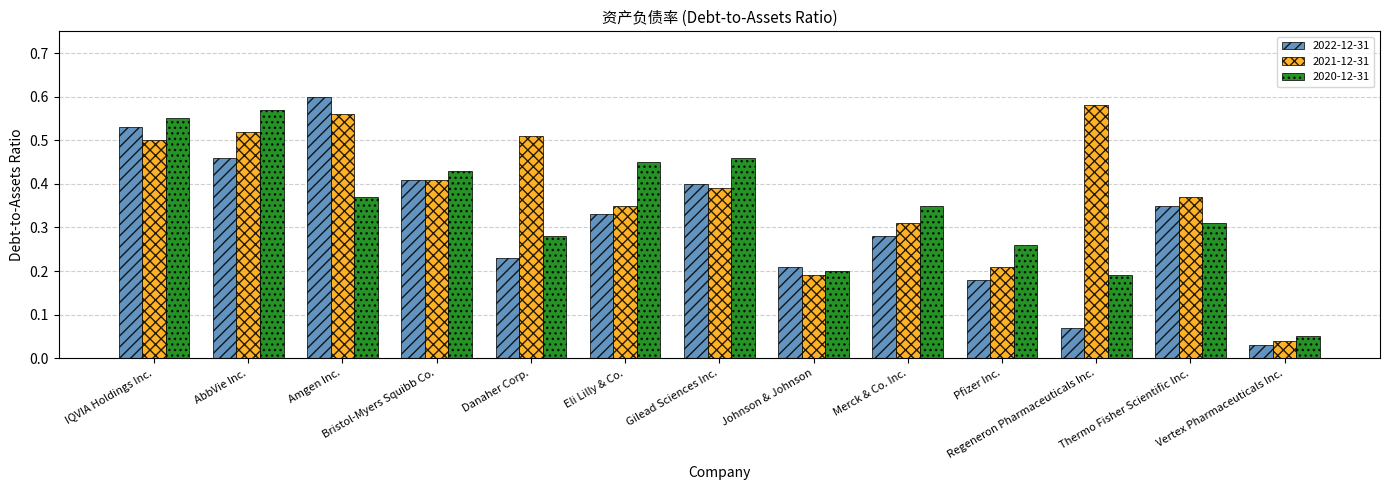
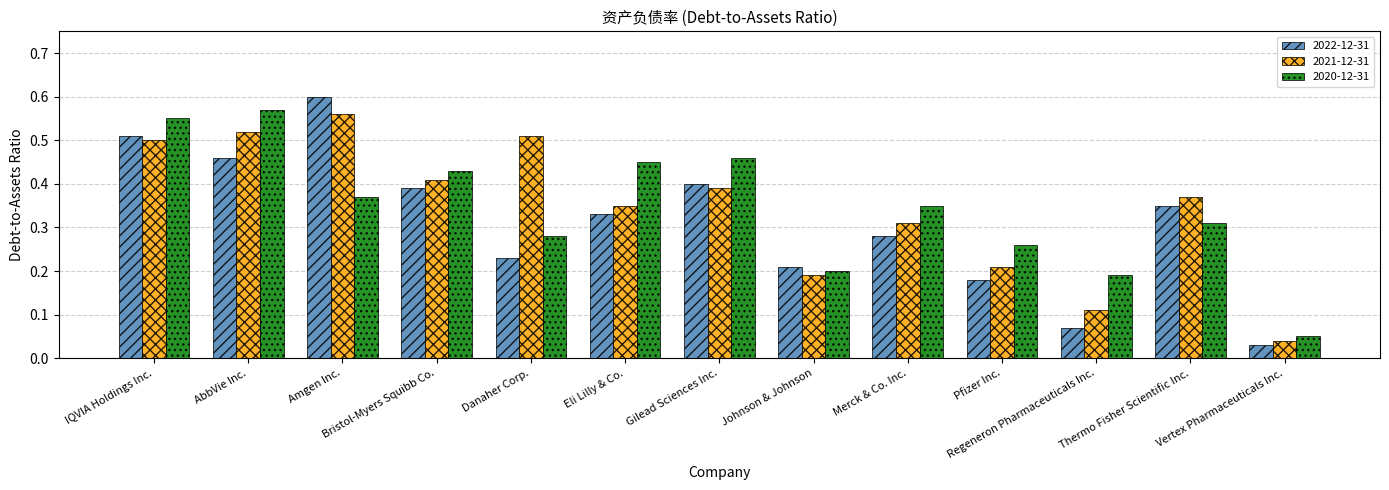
  {
    "2022-12-31": {
-     "IQVIA Holdings Inc.": 0.53,
+     "IQVIA Holdings Inc.": 0.51,
      "AbbVie Inc.": 0.46,
      "Amgen Inc.": 0.60,
-     "Bristol-Myers Squibb Co.": 0.41,
+     "Bristol-Myers Squibb Co.": 0.39,
      "Danaher Corp.": 0.23,
      "Eli Lilly & Co.": 0.33,
      "Gilead Sciences Inc.": 0.40,
      "Johnson & Johnson": 0.21,
      "Merck & Co. Inc.": 0.28,
      "Pfizer Inc.": 0.18,
      "Regeneron Pharmaceuticals Inc.": 0.07,
      "Thermo Fisher Scientific Inc.": 0.35,
      "Vertex Pharmaceuticals Inc.": 0.03
    },
    "2021-12-31": {
      "IQVIA Holdings Inc.": 0.50,
      "AbbVie Inc.": 0.52,
      "Amgen Inc.": 0.56,
      "Bristol-Myers Squibb Co.": 0.41,
      "Danaher Corp.": 0.51,
      "Eli Lilly & Co.": 0.35,
      "Gilead Sciences Inc.": 0.39,
      "Johnson & Johnson": 0.19,
      "Merck & Co. Inc.": 0.31,
      "Pfizer Inc.": 0.21,
-     "Regeneron Pharmaceuticals Inc.": 0.58,
+     "Regeneron Pharmaceuticals Inc.": 0.11,
      "Thermo Fisher Scientific Inc.": 0.37,
      "Vertex Pharmaceuticals Inc.": 0.04
    },
    "2020-12-31": {
      "IQVIA Holdings Inc.": 0.55,
      "AbbVie Inc.": 0.57,
      "Amgen Inc.": 0.37,
      "Bristol-Myers Squibb Co.": 0.43,
      "Danaher Corp.": 0.28,
      "Eli Lilly & Co.": 0.45,
      "Gilead Sciences Inc.": 0.46,
      "Johnson & Johnson": 0.20,
      "Merck & Co. Inc.": 0.35,
      "Pfizer Inc.": 0.26,
      "Regeneron Pharmaceuticals Inc.": 0.19,
      "Thermo Fisher Scientific Inc.": 0.31,
      "Vertex Pharmaceuticals Inc.": 0.05
    }
  }
